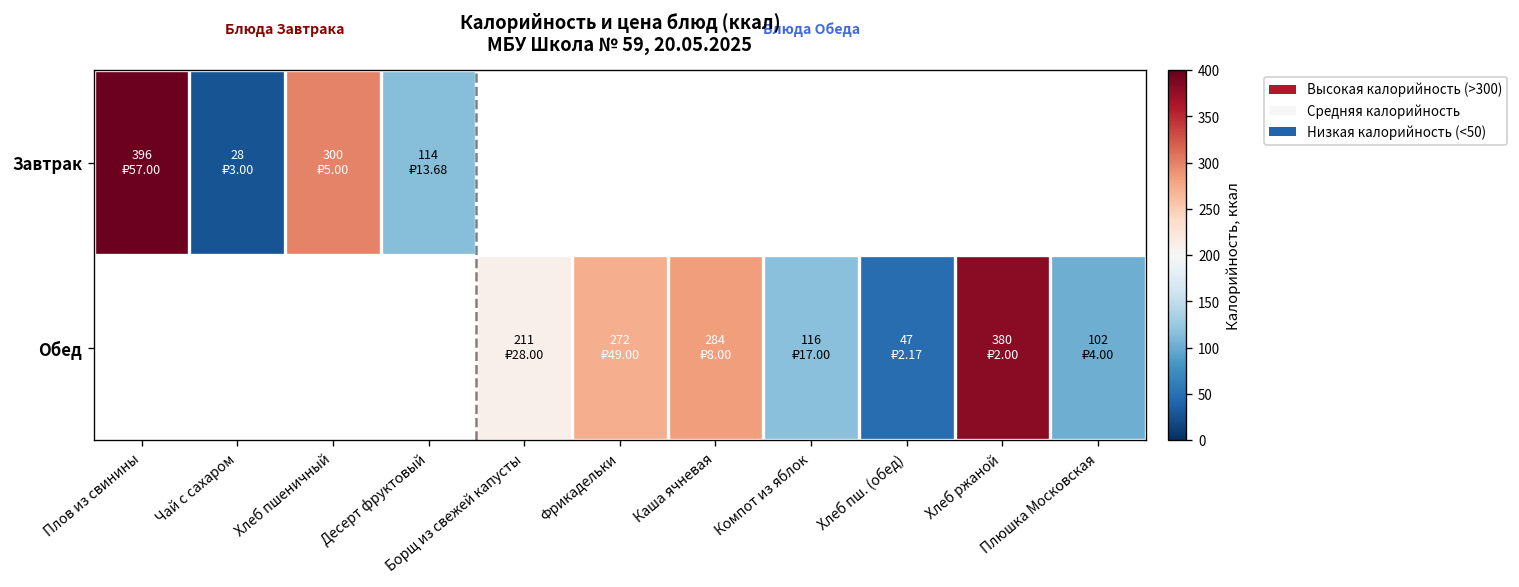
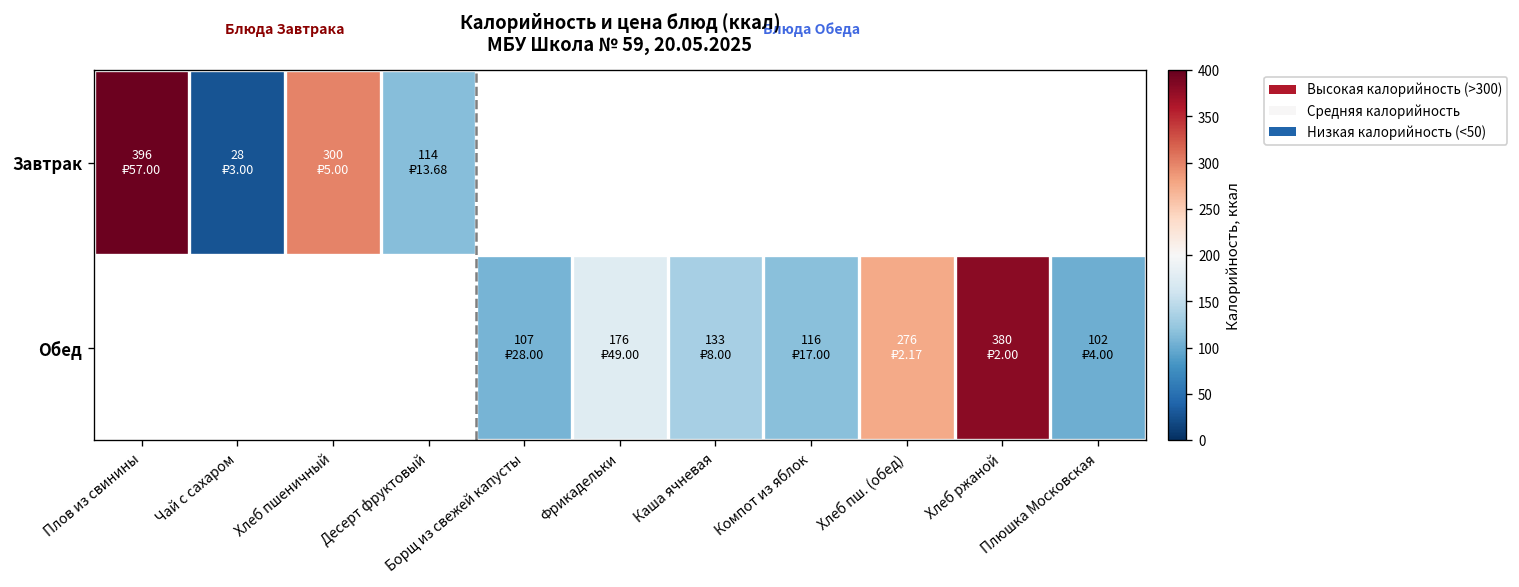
  {
    "Обед": {
-     "Борщ из свежей капусты": 211,
-     "Фрикадельки": 272,
-     "Каша ячневая": 284,
-     "Хлеб пш. (обед)": 47
+     "Борщ из свежей капусты": 107,
+     "Фрикадельки": 176,
+     "Каша ячневая": 133,
+     "Хлеб пш. (обед)": 276
    }
  }
